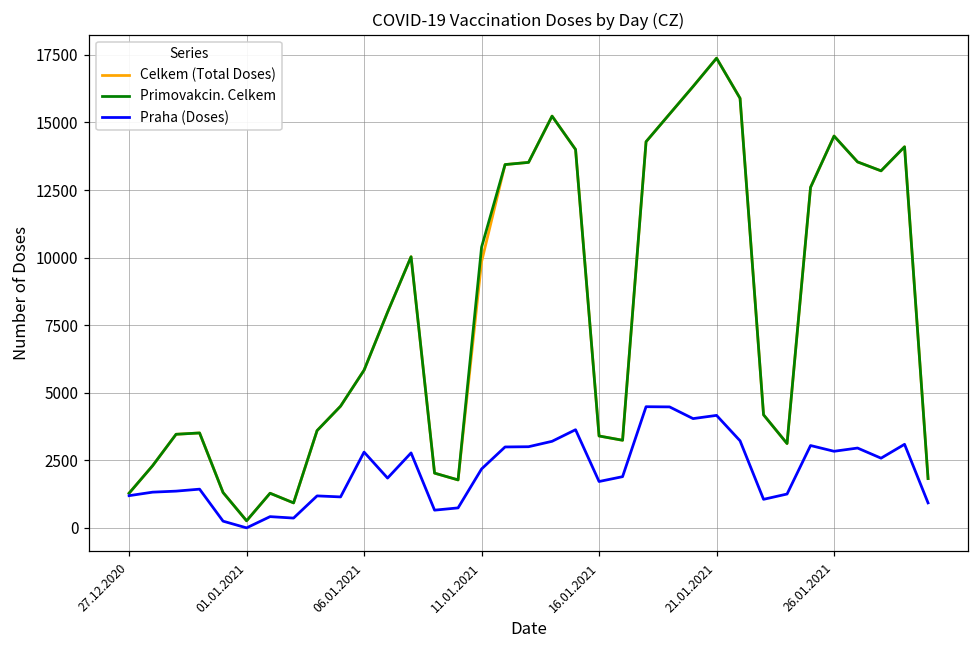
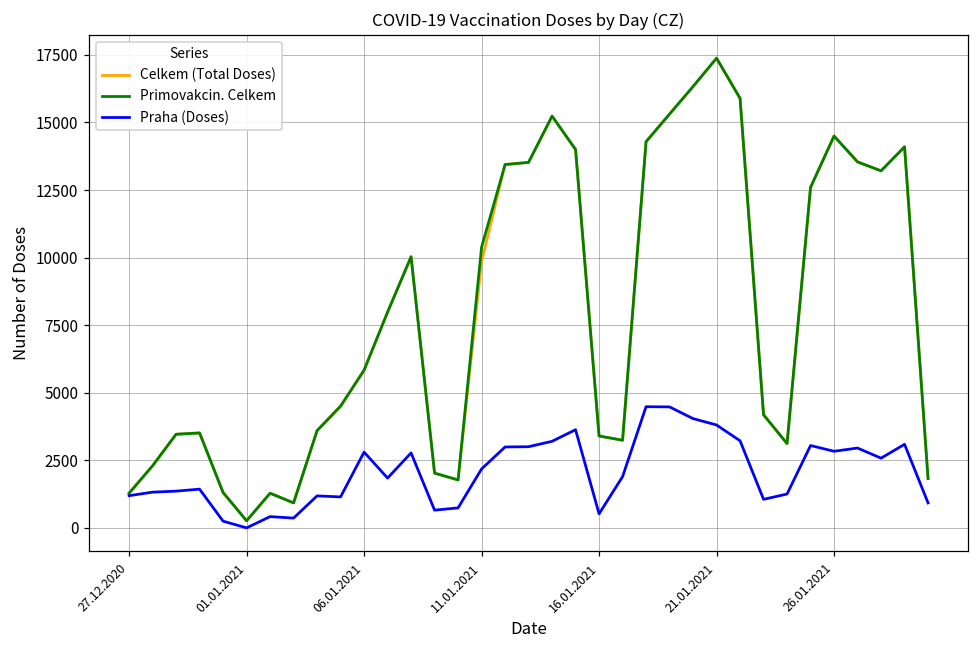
  {
    "Celkem (Total Doses)": {
      "11.01.2021": 9800
    },
    "Primovakcin. Celkem": {
      "11.01.2021": 10400
    },
    "Praha (Doses)": {
      "01.01.2021": 0,
      "06.01.2021": 2800,
      "11.01.2021": 2200,
-     "16.01.2021": 1700,
-     "21.01.2021": 4200,
+     "16.01.2021": 500,
+     "21.01.2021": 3800,
      "26.01.2021": 2800
    }
  }
